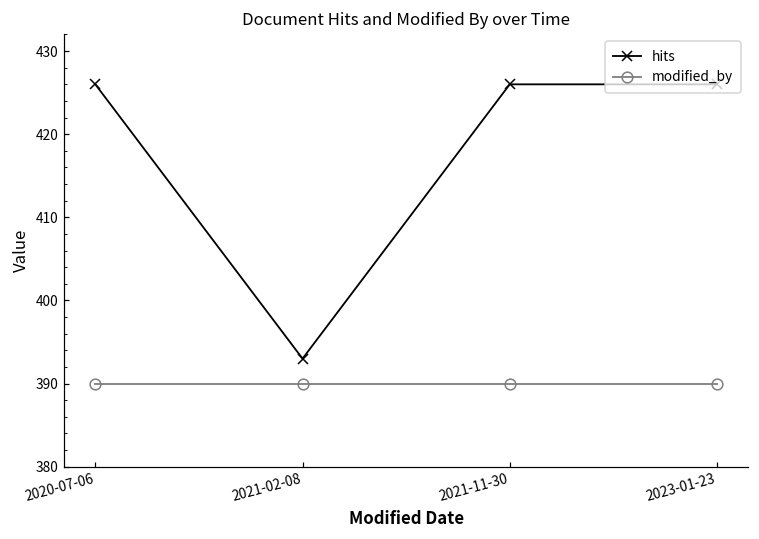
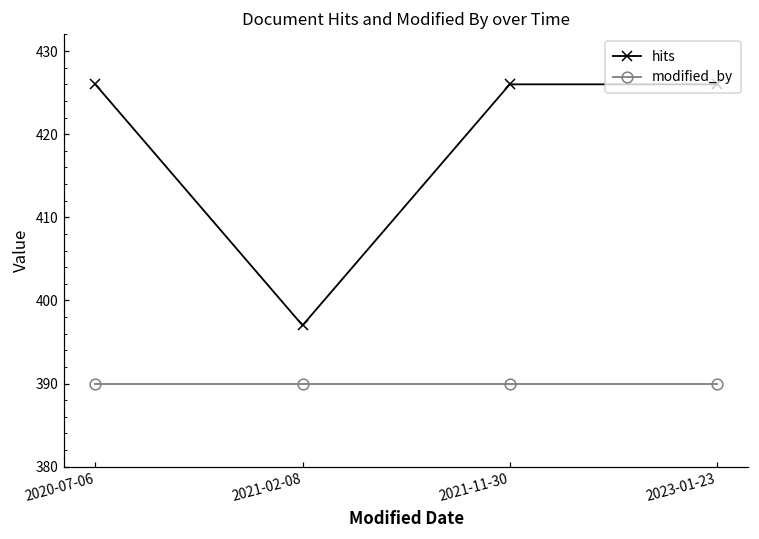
  {
    "hits": {
      "2020-07-06": 426,
-     "2021-02-08": 393,
+     "2021-02-08": 397,
      "2021-11-30": 426
    },
    "modified_by": {
      "2020-07-06": 390,
      "2021-02-08": 390,
      "2021-11-30": 390,
      "2023-01-23": 390
    }
  }
